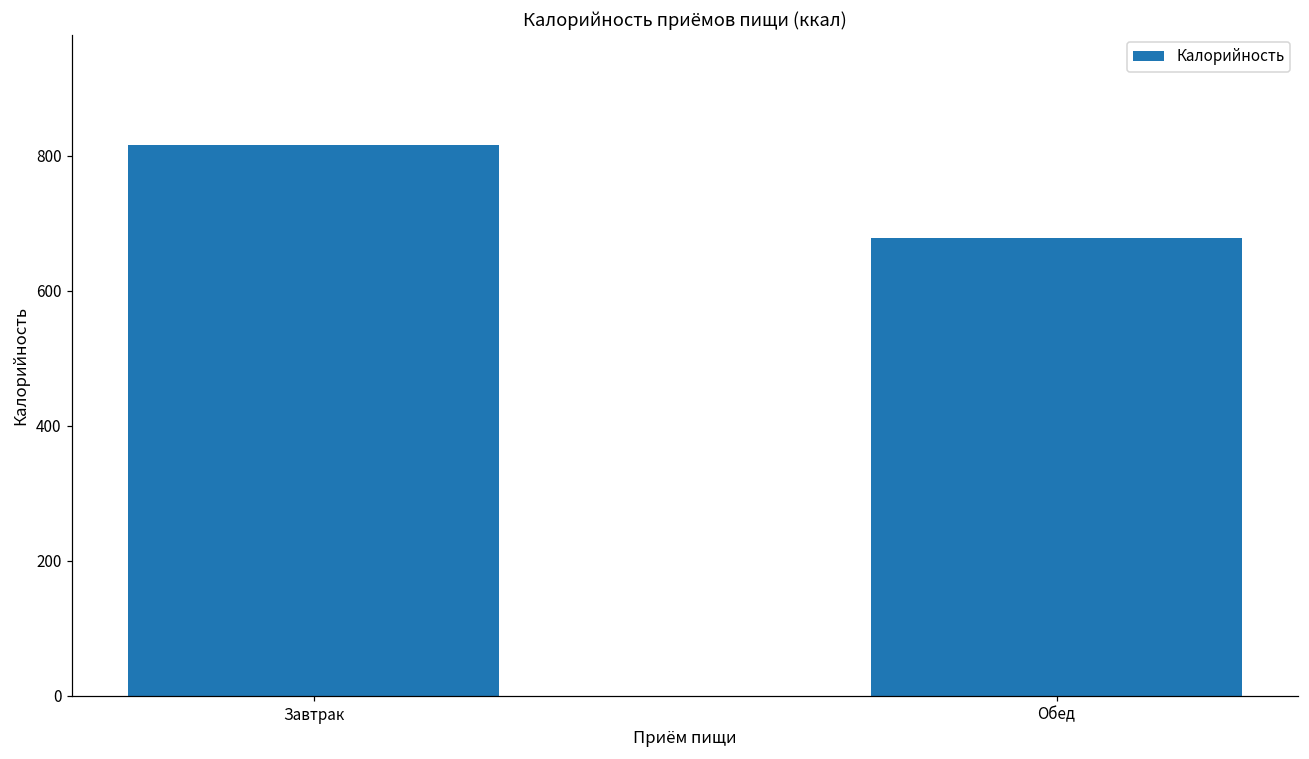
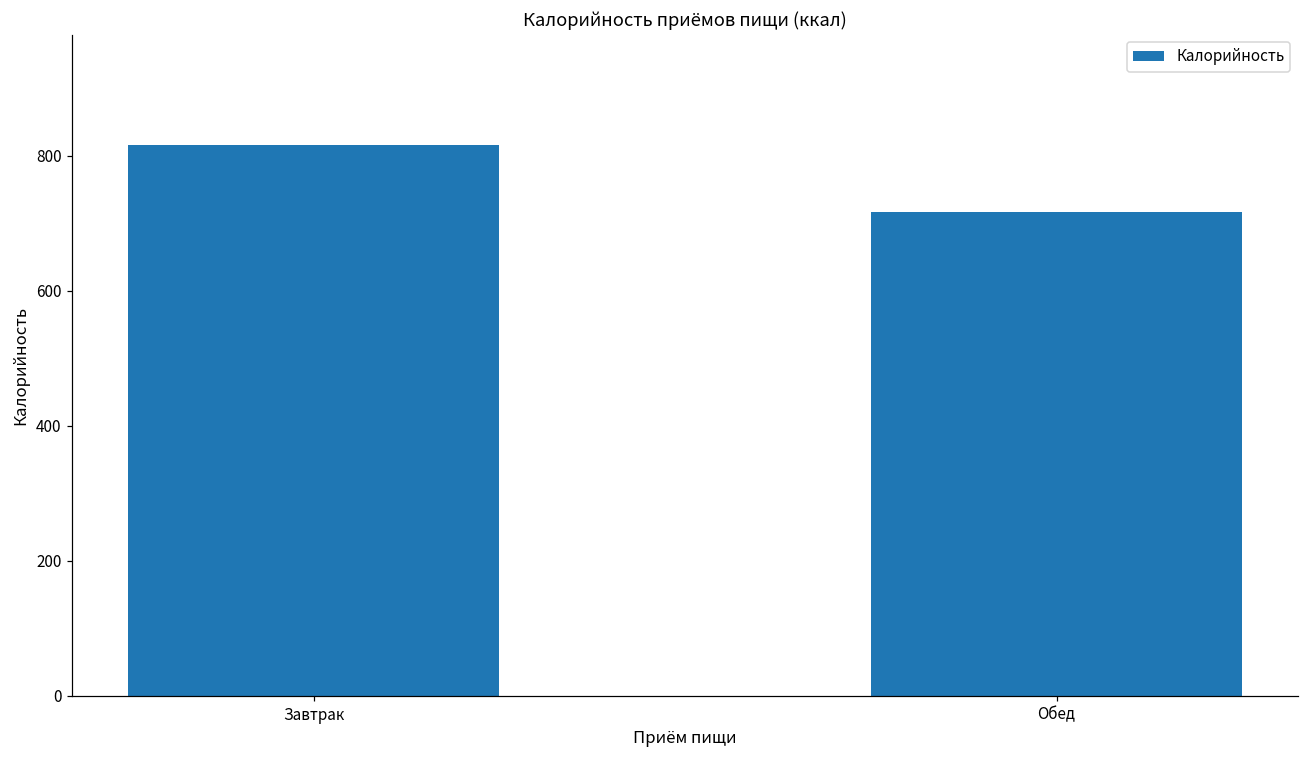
  {
    "Завтрак": 820,
-   "Обед": 680
+   "Обед": 720
  }
